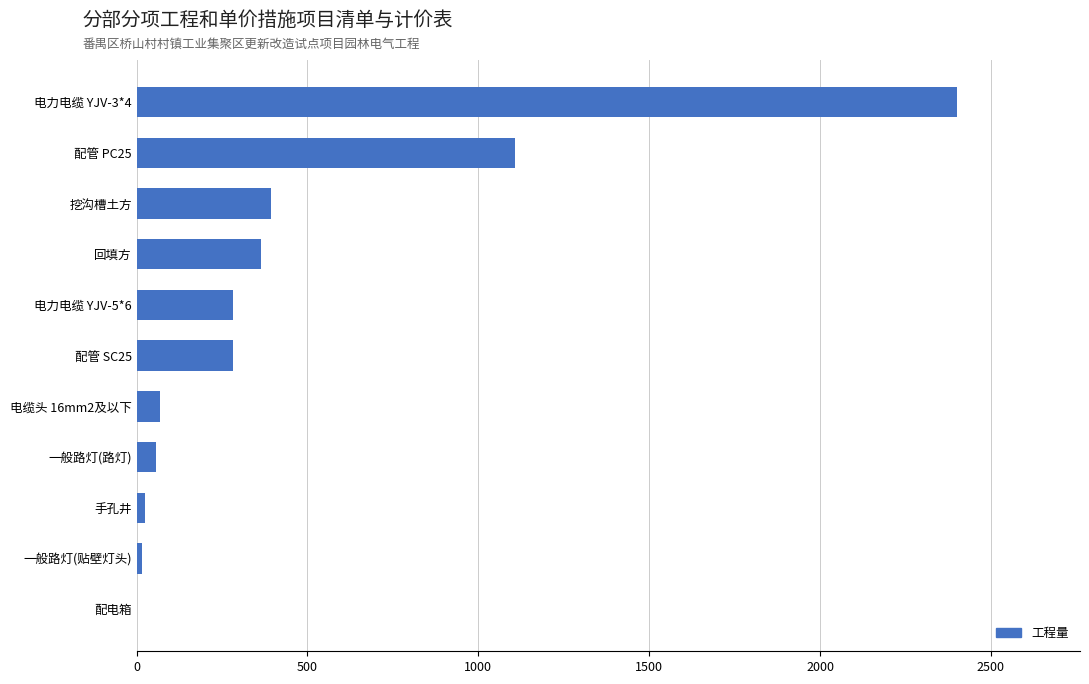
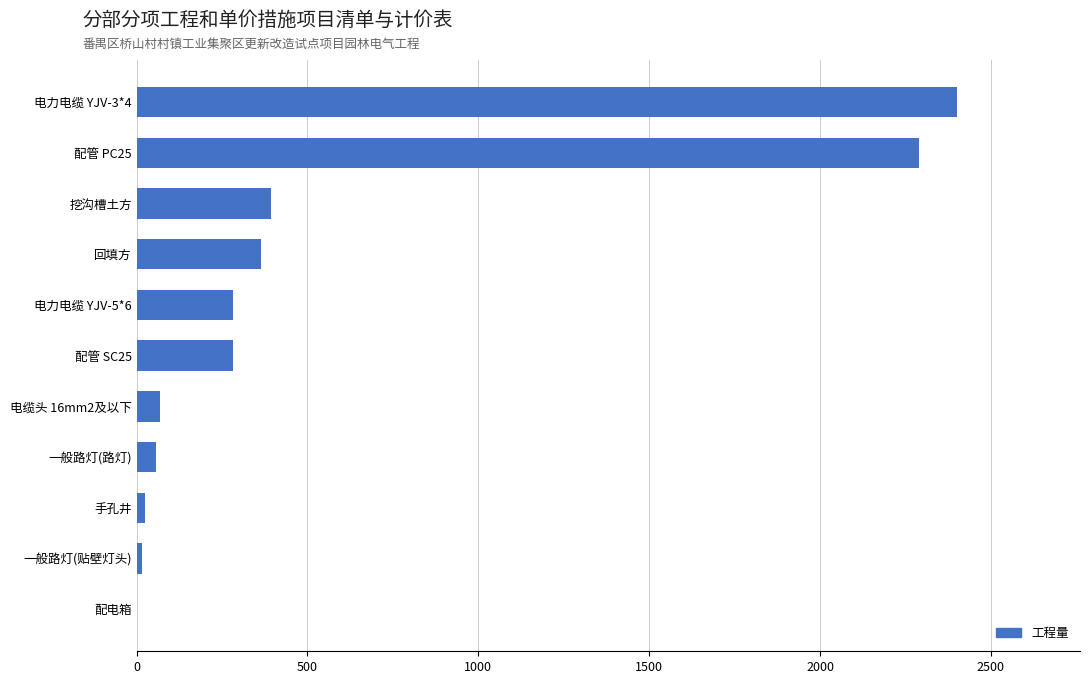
  {
    "电力电缆 YJV-3*4": 2400,
-   "配管 PC25": 1110,
+   "配管 PC25": 2290,
    "挖沟槽土方": 390,
    "回填方": 370,
    "电力电缆 YJV-5*6": 280,
    "配管 SC25": 280,
    "电缆头 16mm2及以下": 70,
    "一般路灯(路灯)": 60,
    "手孔井": 30,
    "一般路灯(贴壁灯头)": 20
  }
